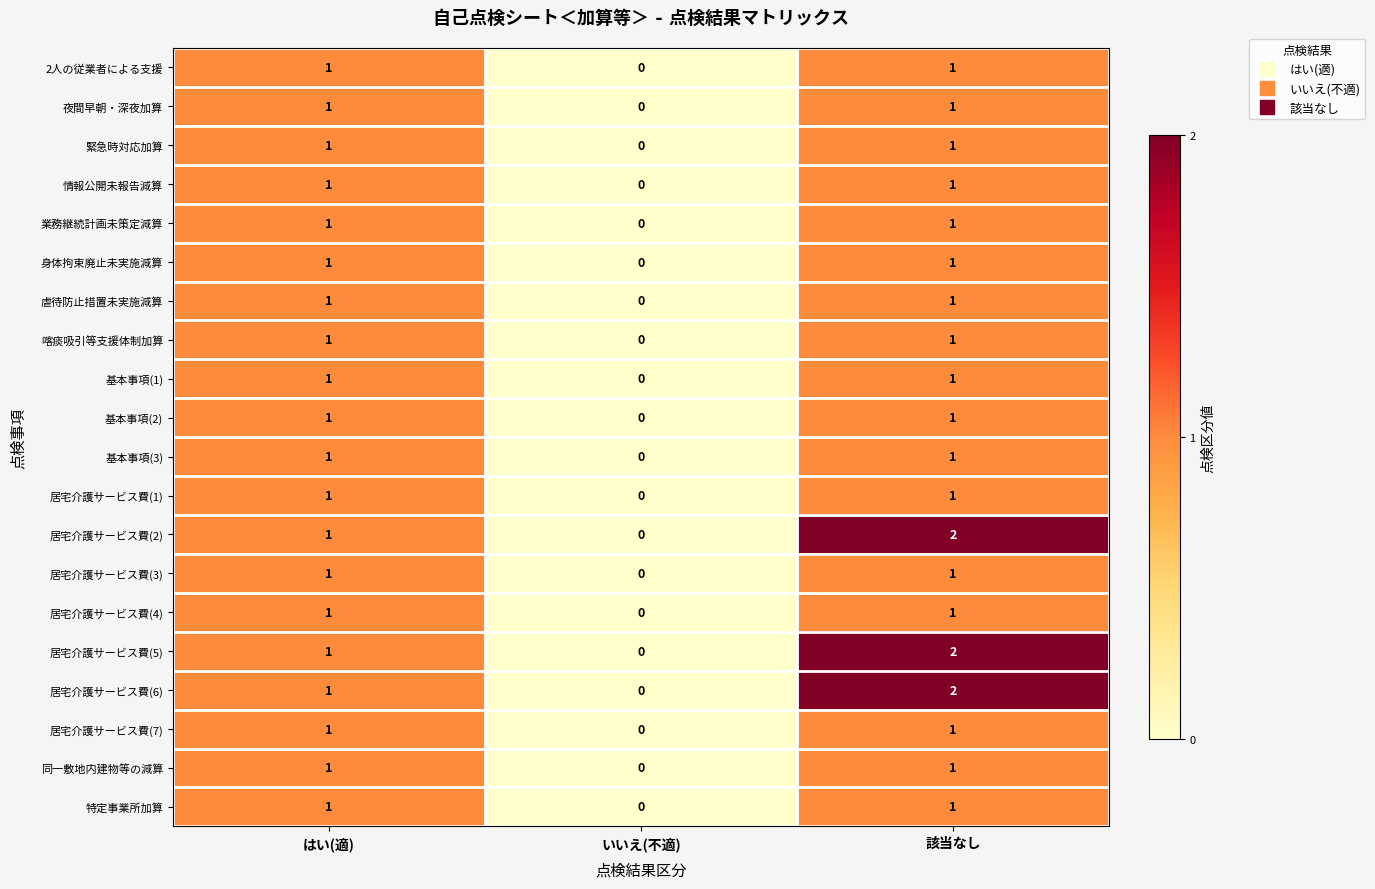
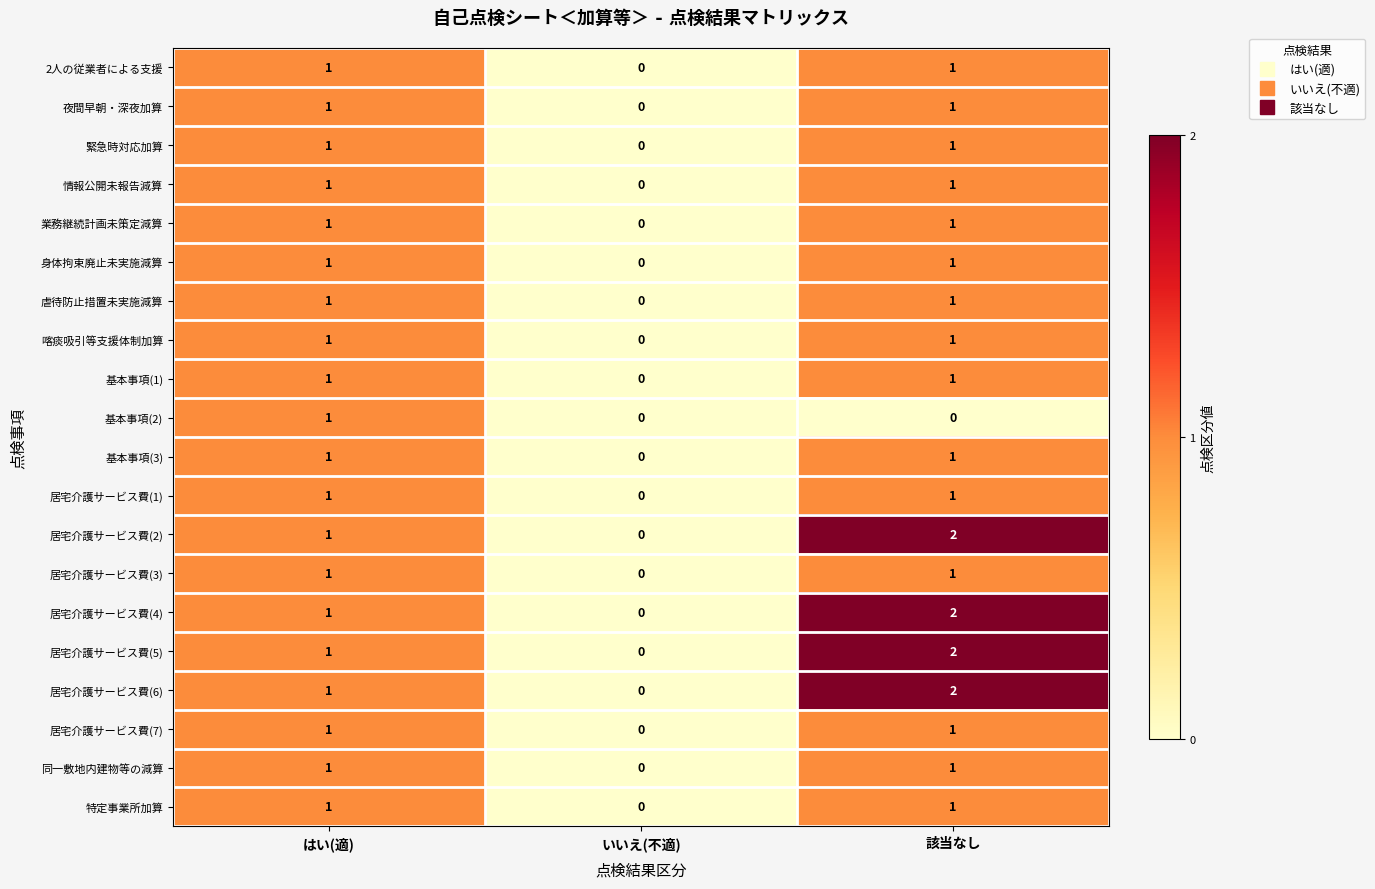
  {
    "2人の従業者による支援": {
      "はい(適)": 1,
      "いいえ(不適)": 0,
      "該当なし": 1
    },
    "夜間早朝・深夜加算": {
      "はい(適)": 1,
      "いいえ(不適)": 0,
      "該当なし": 1
    },
    "緊急時対応加算": {
      "はい(適)": 1,
      "いいえ(不適)": 0,
      "該当なし": 1
    },
    "情報公開未報告減算": {
      "はい(適)": 1,
      "いいえ(不適)": 0,
      "該当なし": 1
    },
    "業務継続計画未策定減算": {
      "はい(適)": 1,
      "いいえ(不適)": 0,
      "該当なし": 1
    },
    "身体拘束廃止未実施減算": {
      "はい(適)": 1,
      "いいえ(不適)": 0,
      "該当なし": 1
    },
    "虐待防止措置未実施減算": {
      "はい(適)": 1,
      "いいえ(不適)": 0,
      "該当なし": 1
    },
    "喀痰吸引等支援体制加算": {
      "はい(適)": 1,
      "いいえ(不適)": 0,
      "該当なし": 1
    },
    "基本事項(1)": {
      "はい(適)": 1,
      "いいえ(不適)": 0,
      "該当なし": 1
    },
    "基本事項(2)": {
      "はい(適)": 1,
      "いいえ(不適)": 0,
-     "該当なし": 1
+     "該当なし": 0
    },
    "基本事項(3)": {
      "はい(適)": 1,
      "いいえ(不適)": 0,
      "該当なし": 1
    },
    "居宅介護サービス費(1)": {
      "はい(適)": 1,
      "いいえ(不適)": 0,
      "該当なし": 1
    },
    "居宅介護サービス費(2)": {
      "はい(適)": 1,
      "いいえ(不適)": 0,
      "該当なし": 2
    },
    "居宅介護サービス費(3)": {
      "はい(適)": 1,
      "いいえ(不適)": 0,
      "該当なし": 1
    },
    "居宅介護サービス費(4)": {
      "はい(適)": 1,
      "いいえ(不適)": 0,
-     "該当なし": 1
+     "該当なし": 2
    },
    "居宅介護サービス費(5)": {
      "はい(適)": 1,
      "いいえ(不適)": 0,
      "該当なし": 2
    },
    "居宅介護サービス費(6)": {
      "はい(適)": 1,
      "いいえ(不適)": 0,
      "該当なし": 2
    },
    "居宅介護サービス費(7)": {
      "はい(適)": 1,
      "いいえ(不適)": 0,
      "該当なし": 1
    },
    "同一敷地内建物等の減算": {
      "はい(適)": 1,
      "いいえ(不適)": 0,
      "該当なし": 1
    },
    "特定事業所加算": {
      "はい(適)": 1,
      "いいえ(不適)": 0,
      "該当なし": 1
    }
  }
